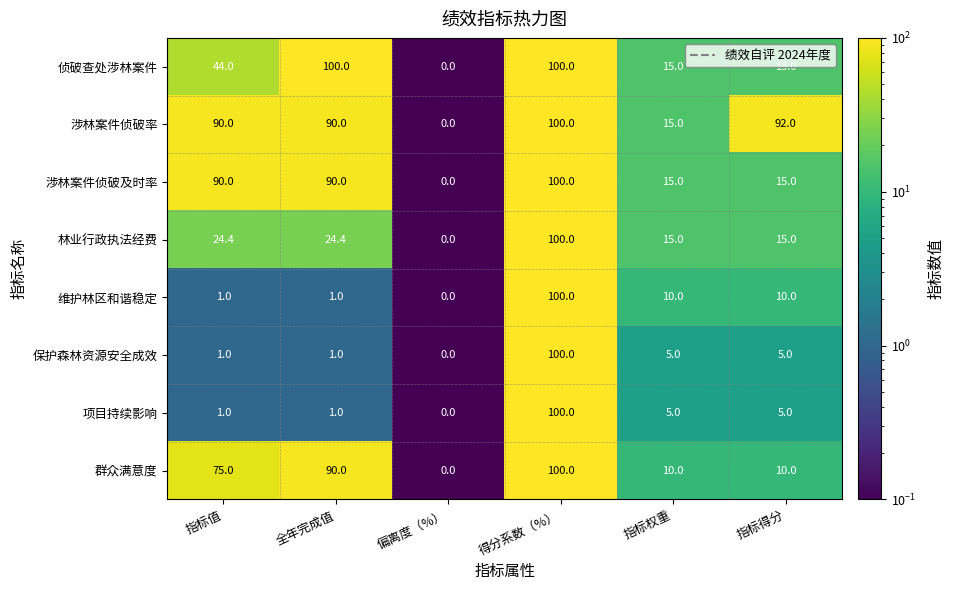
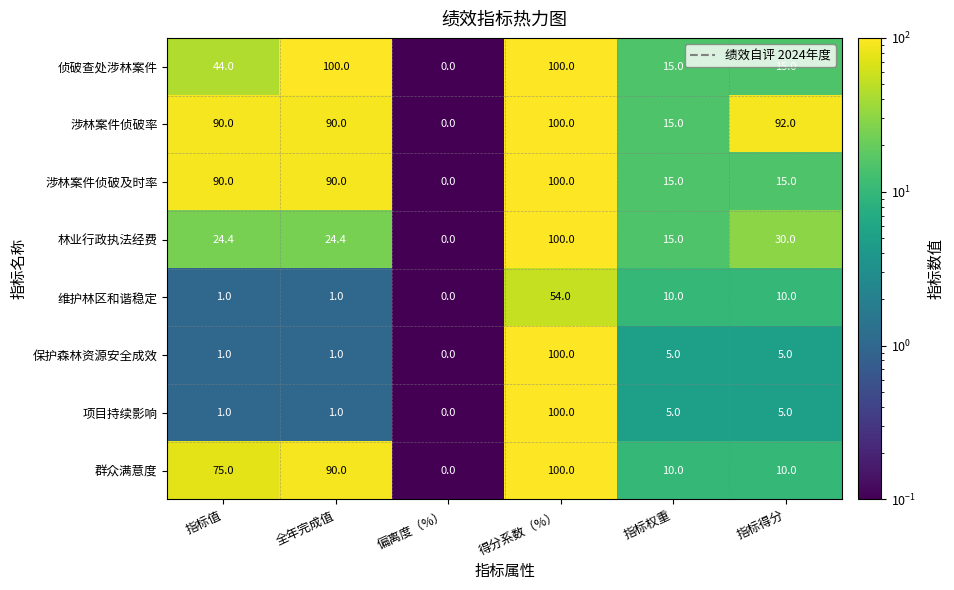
  {
    "侦破查处涉林案件": {
      "指标值": 44.0,
      "全年完成值": 100.0,
      "偏离度（%）": 0.0,
      "得分系数（%）": 100.0,
      "指标权重": 15.0
    },
    "涉林案件侦破率": {
      "指标值": 90.0,
      "全年完成值": 90.0,
      "偏离度（%）": 0.0,
      "得分系数（%）": 100.0,
      "指标权重": 15.0,
      "指标得分": 92.0
    },
    "涉林案件侦破及时率": {
      "指标值": 90.0,
      "全年完成值": 90.0,
      "偏离度（%）": 0.0,
      "得分系数（%）": 100.0,
      "指标权重": 15.0,
      "指标得分": 15.0
    },
    "林业行政执法经费": {
      "指标值": 24.4,
      "全年完成值": 24.4,
      "偏离度（%）": 0.0,
      "得分系数（%）": 100.0,
      "指标权重": 15.0,
-     "指标得分": 15.0
+     "指标得分": 30.0
    },
    "维护林区和谐稳定": {
      "指标值": 1.0,
      "全年完成值": 1.0,
      "偏离度（%）": 0.0,
-     "得分系数（%）": 100.0,
+     "得分系数（%）": 54.0,
      "指标权重": 10.0,
      "指标得分": 10.0
    },
    "保护森林资源安全成效": {
      "指标值": 1.0,
      "全年完成值": 1.0,
      "偏离度（%）": 0.0,
      "得分系数（%）": 100.0,
      "指标权重": 5.0,
      "指标得分": 5.0
    },
    "项目持续影响": {
      "指标值": 1.0,
      "全年完成值": 1.0,
      "偏离度（%）": 0.0,
      "得分系数（%）": 100.0,
      "指标权重": 5.0,
      "指标得分": 5.0
    },
    "群众满意度": {
      "指标值": 75.0,
      "全年完成值": 90.0,
      "偏离度（%）": 0.0,
      "得分系数（%）": 100.0,
      "指标权重": 10.0,
      "指标得分": 10.0
    }
  }
